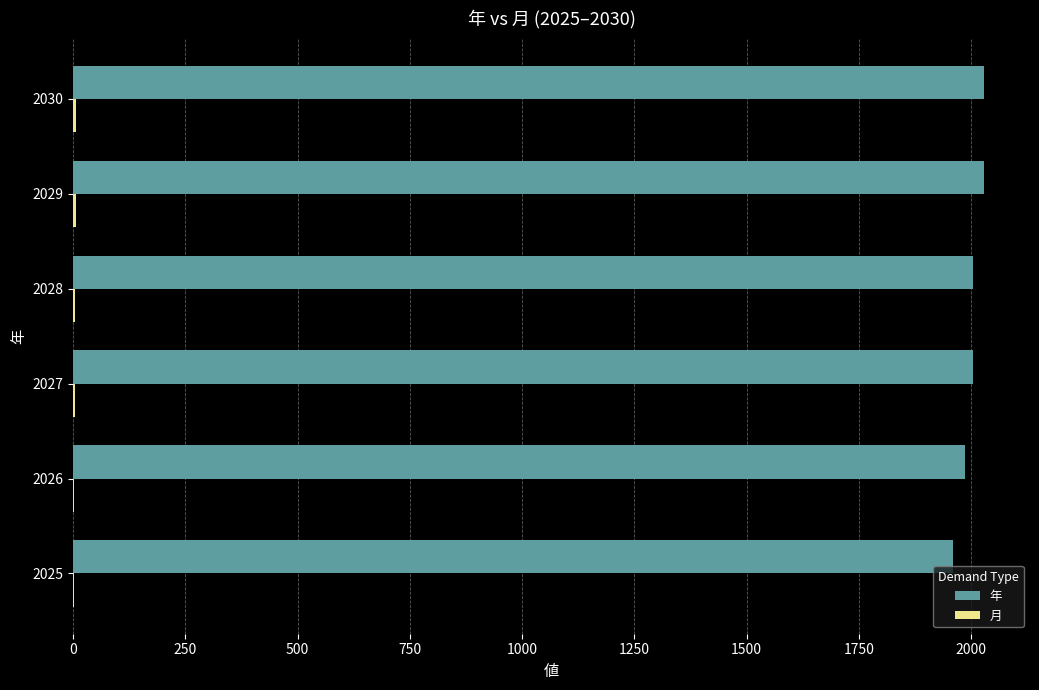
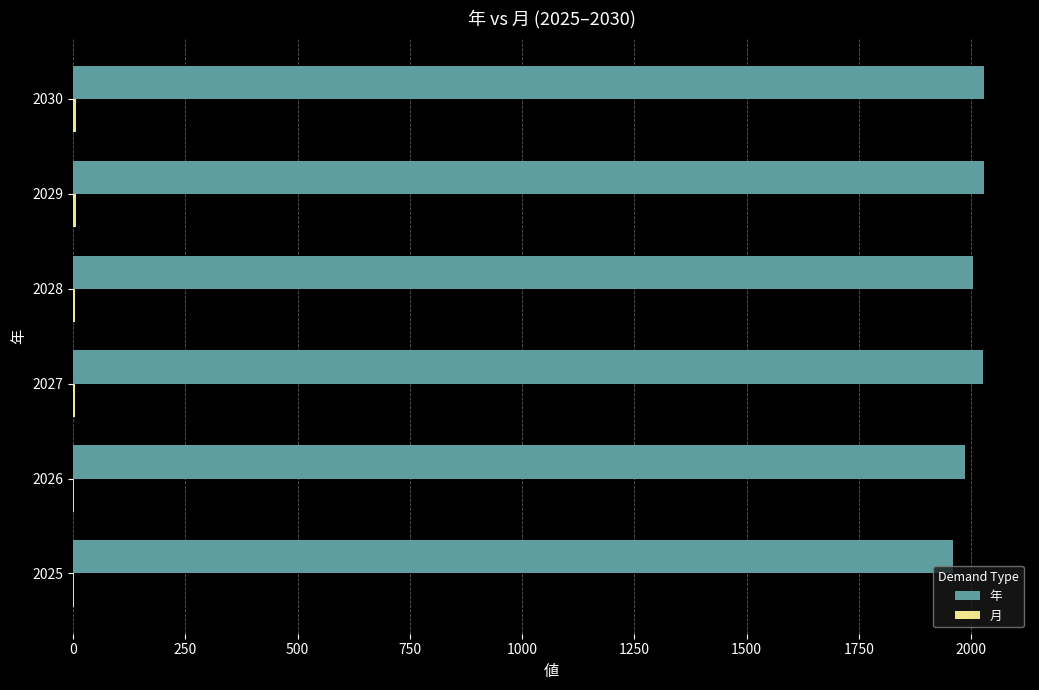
  {
    "年": {
      "2030": 2030,
      "2029": 2030,
      "2028": 2000,
-     "2027": 2000,
+     "2027": 2030,
      "2026": 1990,
      "2025": 1960
    },
    "月": {
      "2030": 10
    }
  }
